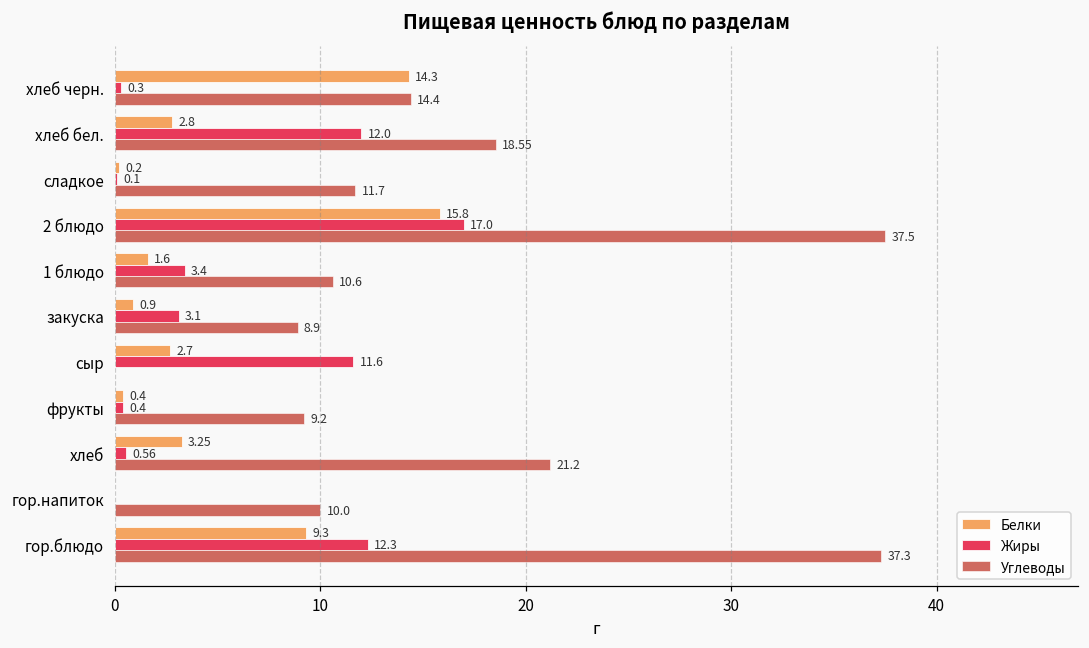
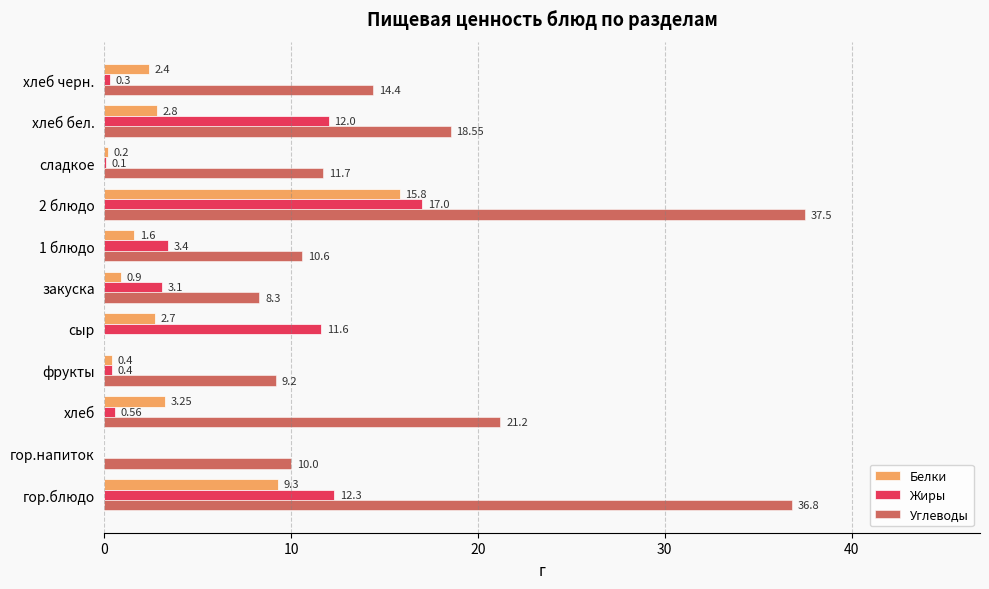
  {
    "Белки": {
-     "хлеб черн.": 14.3,
+     "хлеб черн.": 2.4,
      "хлеб бел.": 2.8,
      "сладкое": 0.2,
      "2 блюдо": 15.8,
      "1 блюдо": 1.6,
      "закуска": 0.9,
      "сыр": 2.7,
      "фрукты": 0.4,
      "хлеб": 3.25,
      "гор.блюдо": 9.3
    },
    "Жиры": {
      "хлеб черн.": 0.3,
      "хлеб бел.": 12.0,
      "сладкое": 0.1,
      "2 блюдо": 17.0,
      "1 блюдо": 3.4,
      "закуска": 3.1,
      "сыр": 11.6,
      "фрукты": 0.4,
      "хлеб": 0.56,
      "гор.блюдо": 12.3
    },
    "Углеводы": {
      "хлеб черн.": 14.4,
      "хлеб бел.": 18.55,
      "сладкое": 11.7,
      "2 блюдо": 37.5,
      "1 блюдо": 10.6,
-     "закуска": 8.9,
+     "закуска": 8.3,
      "фрукты": 9.2,
      "хлеб": 21.2,
      "гор.напиток": 10.0,
-     "гор.блюдо": 37.3
+     "гор.блюдо": 36.8
    }
  }
